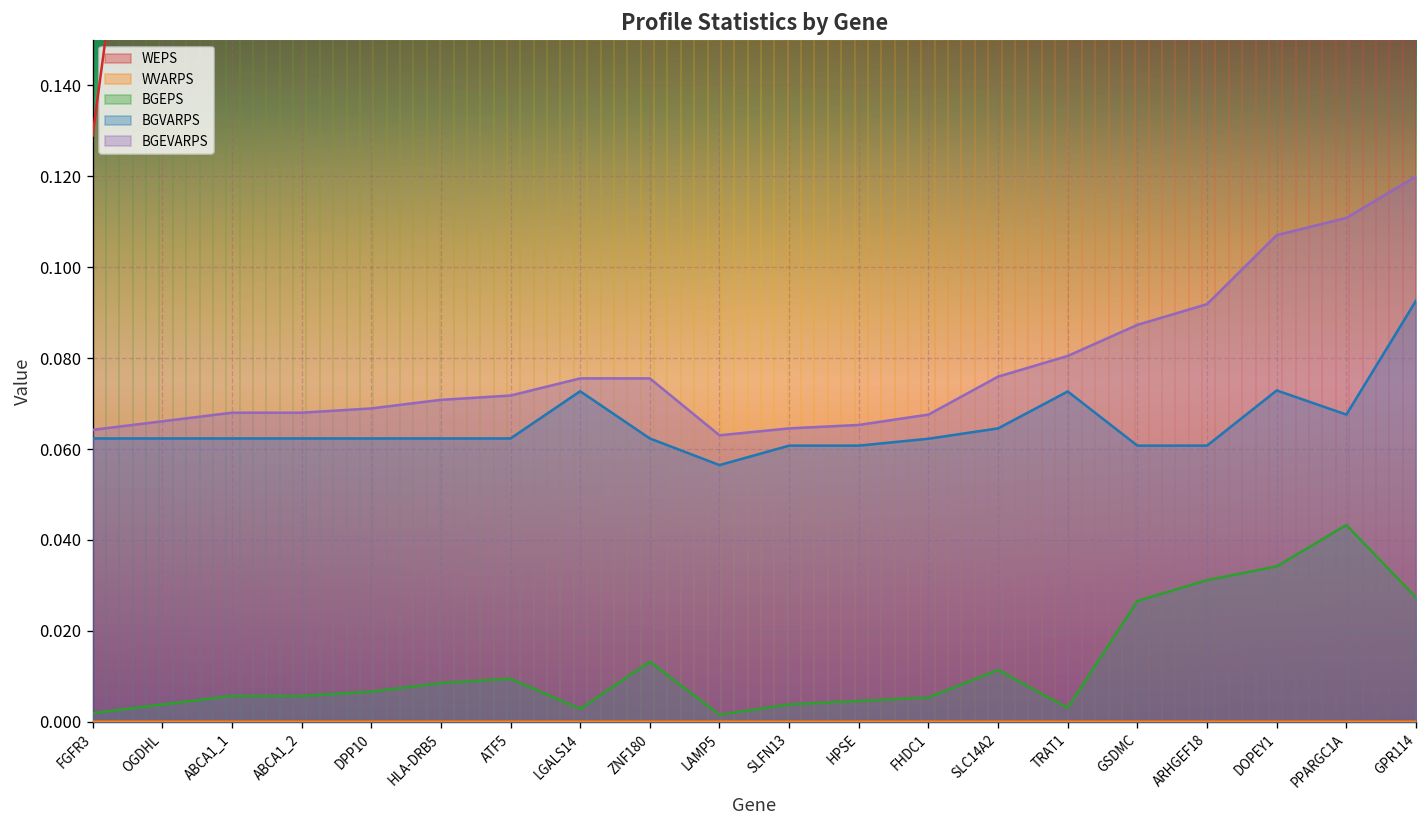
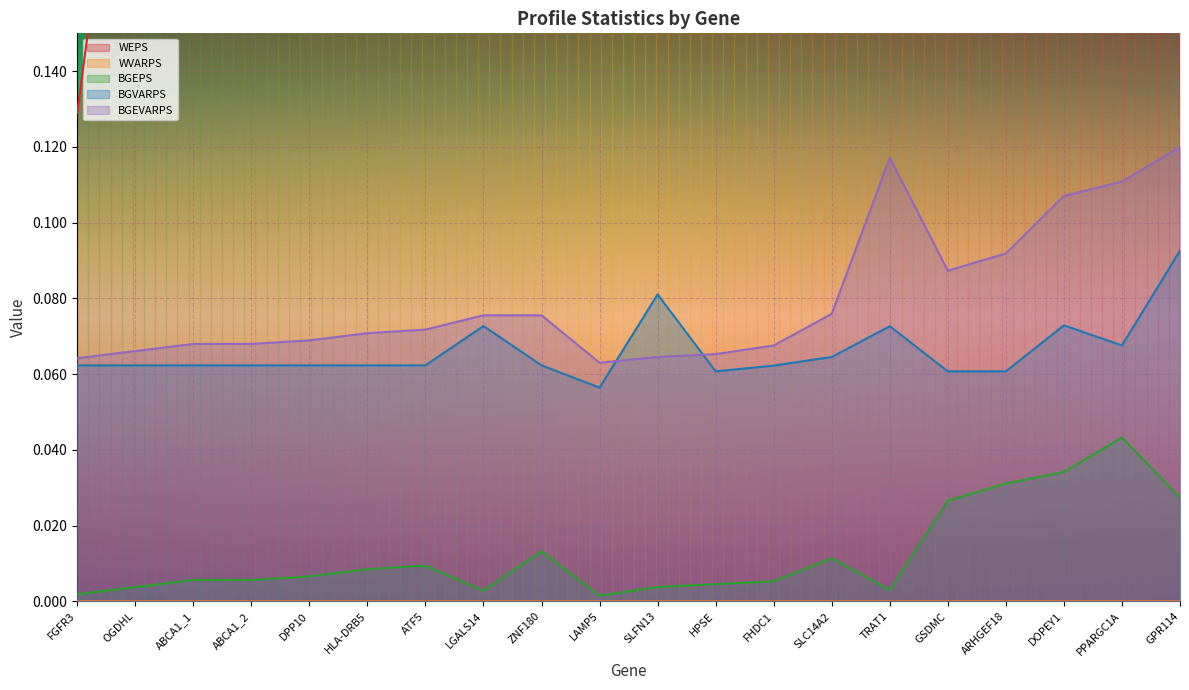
  {
    "BGVARPS": {
      "FGFR3": 0.062,
      "OGDHL": 0.062,
      "ABCA1_1": 0.062,
      "ABCA1_2": 0.062,
      "DPP10": 0.062,
      "HLA-DRB5": 0.062,
      "ATF5": 0.062,
      "LGALS14": 0.073,
      "ZNF180": 0.062,
      "LAMP5": 0.056,
-     "SLFN13": 0.061,
+     "SLFN13": 0.081,
      "HPSE": 0.061,
      "FHDC1": 0.062,
      "SLC14A2": 0.065,
      "TRAT1": 0.073,
      "GSDMC": 0.061,
      "ARHGEF18": 0.061,
      "DOPEY1": 0.073,
      "PPARGC1A": 0.068,
      "GPR114": 0.093
    },
    "BGEVARPS": {
      "FGFR3": 0.064,
      "OGDHL": 0.066,
      "ABCA1_1": 0.068,
      "ABCA1_2": 0.068,
      "DPP10": 0.069,
      "HLA-DRB5": 0.071,
      "ATF5": 0.072,
      "LGALS14": 0.076,
      "ZNF180": 0.076,
      "LAMP5": 0.063,
      "SLFN13": 0.065,
      "HPSE": 0.065,
      "FHDC1": 0.068,
      "SLC14A2": 0.076,
-     "TRAT1": 0.080,
+     "TRAT1": 0.117,
      "GSDMC": 0.087,
      "ARHGEF18": 0.092,
      "DOPEY1": 0.107,
      "PPARGC1A": 0.111,
      "GPR114": 0.120
    }
  }
